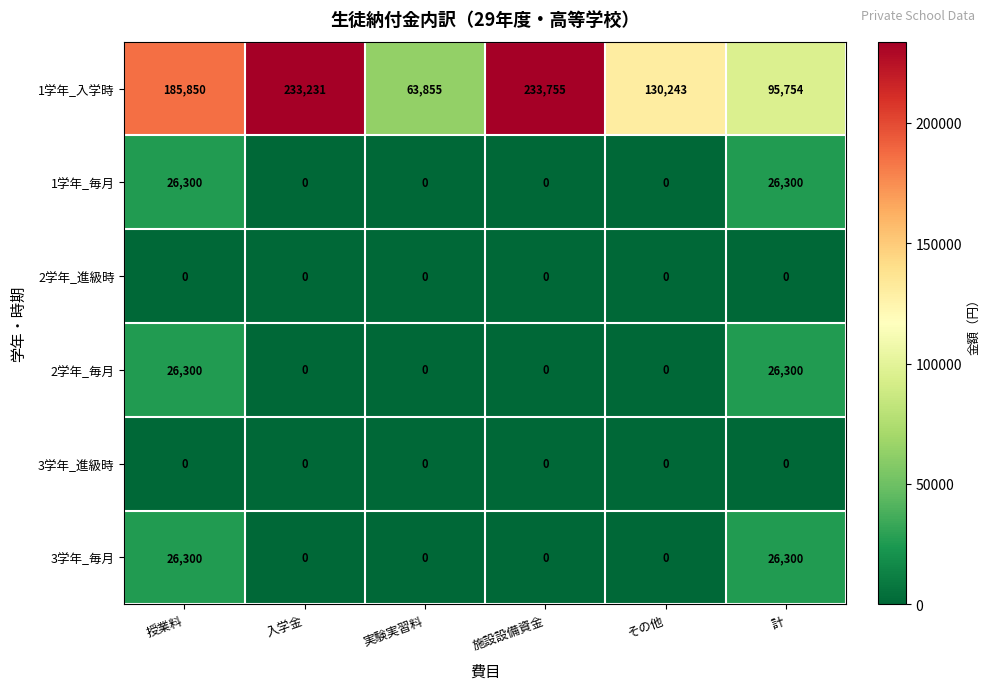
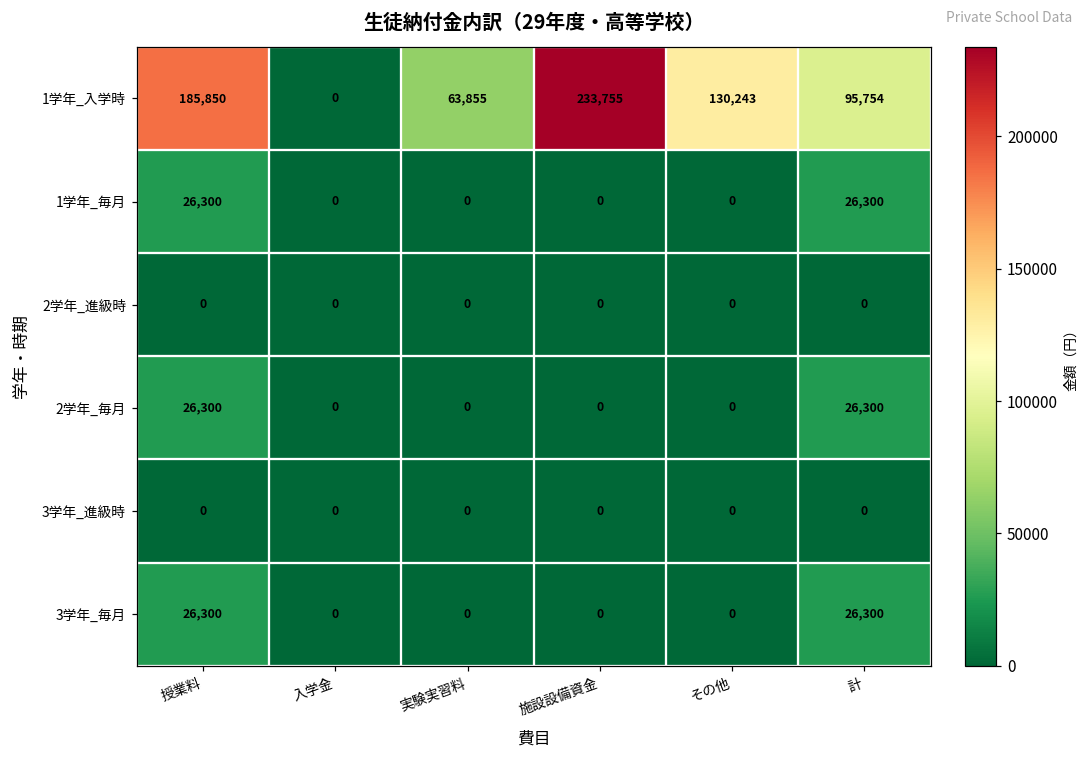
  {
    "1学年_入学時": {
      "授業料": "185,850",
-     "入学金": "233,231",
+     "入学金": "0",
      "実験実習料": "63,855",
      "施設設備資金": "233,755",
      "その他": "130,243",
      "計": "95,754"
    },
    "1学年_毎月": {
      "授業料": "26,300",
      "入学金": "0",
      "実験実習料": "0",
      "施設設備資金": "0",
      "その他": "0",
      "計": "26,300"
    },
    "2学年_進級時": {
      "授業料": "0",
      "入学金": "0",
      "実験実習料": "0",
      "施設設備資金": "0",
      "その他": "0",
      "計": "0"
    },
    "2学年_毎月": {
      "授業料": "26,300",
      "入学金": "0",
      "実験実習料": "0",
      "施設設備資金": "0",
      "その他": "0",
      "計": "26,300"
    },
    "3学年_進級時": {
      "授業料": "0",
      "入学金": "0",
      "実験実習料": "0",
      "施設設備資金": "0",
      "その他": "0",
      "計": "0"
    },
    "3学年_毎月": {
      "授業料": "26,300",
      "入学金": "0",
      "実験実習料": "0",
      "施設設備資金": "0",
      "その他": "0",
      "計": "26,300"
    }
  }
